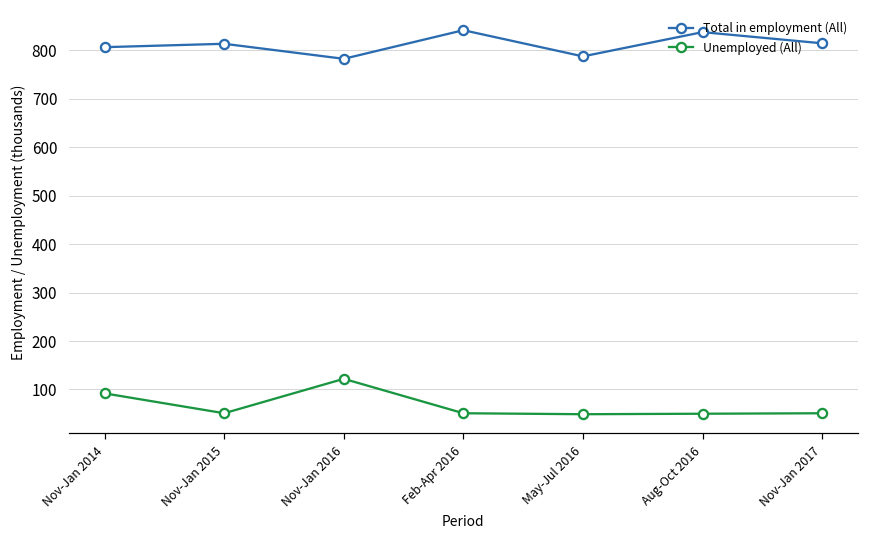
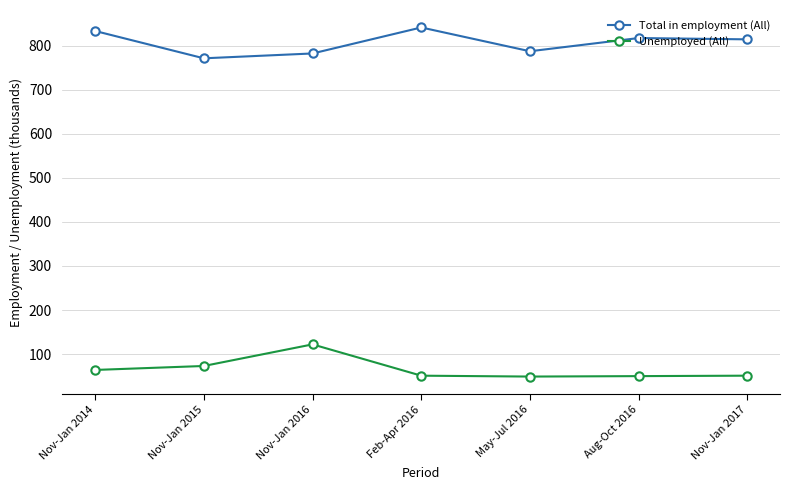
  {
    "Total in employment (All)": {
-     "Nov-Jan 2014": 810,
-     "Nov-Jan 2015": 810,
+     "Nov-Jan 2014": 830,
+     "Nov-Jan 2015": 770,
      "Nov-Jan 2016": 780,
      "Feb-Apr 2016": 840,
      "May-Jul 2016": 790,
-     "Aug-Oct 2016": 840,
+     "Aug-Oct 2016": 820,
      "Nov-Jan 2017": 810
    },
    "Unemployed (All)": {
-     "Nov-Jan 2014": 90,
-     "Nov-Jan 2015": 50,
+     "Nov-Jan 2014": 60,
+     "Nov-Jan 2015": 70,
      "Nov-Jan 2016": 120,
      "Feb-Apr 2016": 50,
      "May-Jul 2016": 50,
      "Aug-Oct 2016": 50,
      "Nov-Jan 2017": 50
    }
  }
